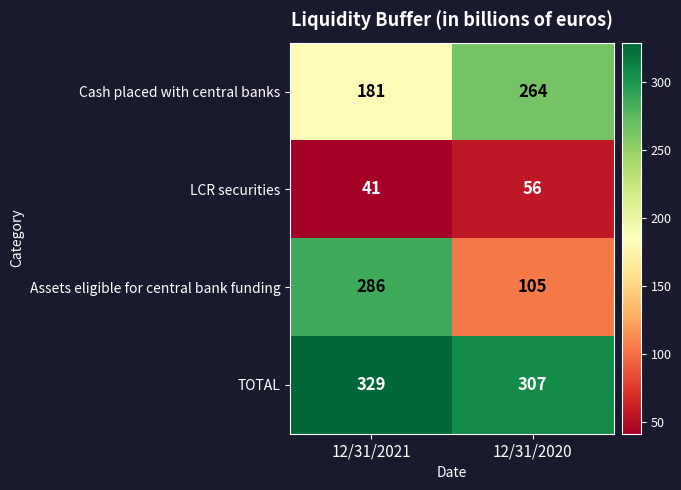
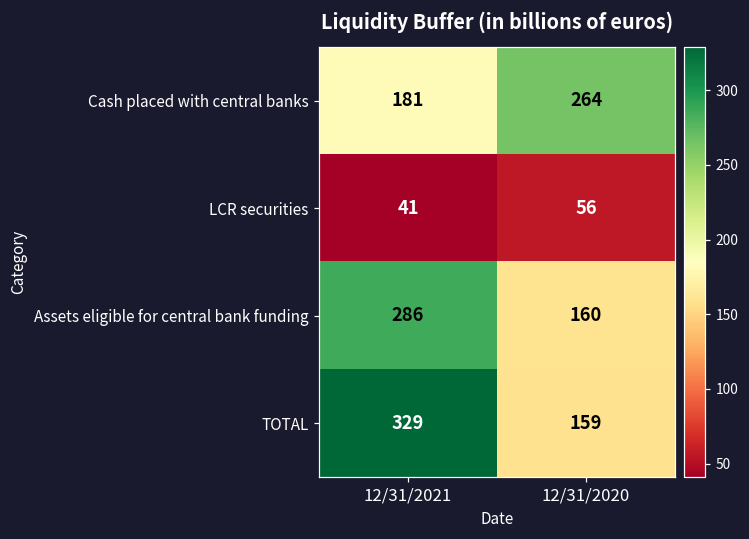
  {
    "Cash placed with central banks": {
      "12/31/2021": 181,
      "12/31/2020": 264
    },
    "LCR securities": {
      "12/31/2021": 41,
      "12/31/2020": 56
    },
    "Assets eligible for central bank funding": {
      "12/31/2021": 286,
-     "12/31/2020": 105
+     "12/31/2020": 160
    },
    "TOTAL": {
      "12/31/2021": 329,
-     "12/31/2020": 307
+     "12/31/2020": 159
    }
  }
